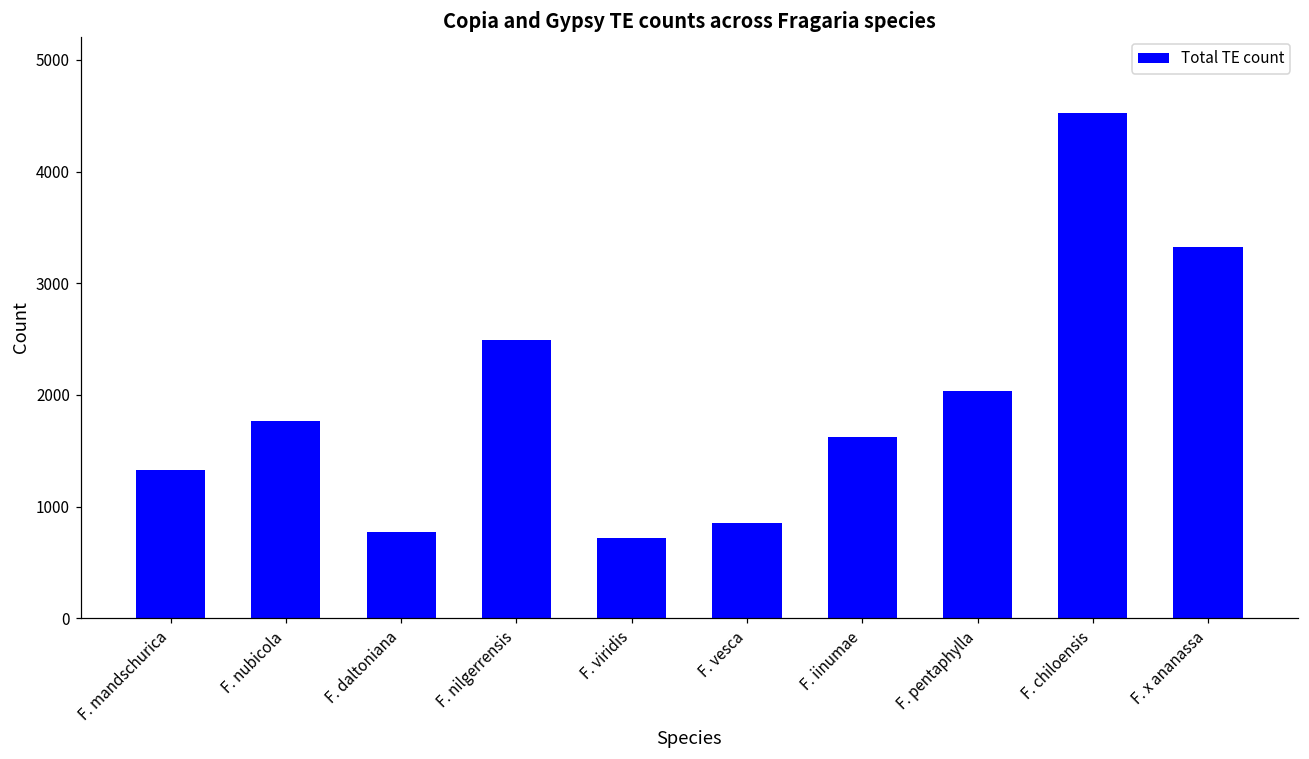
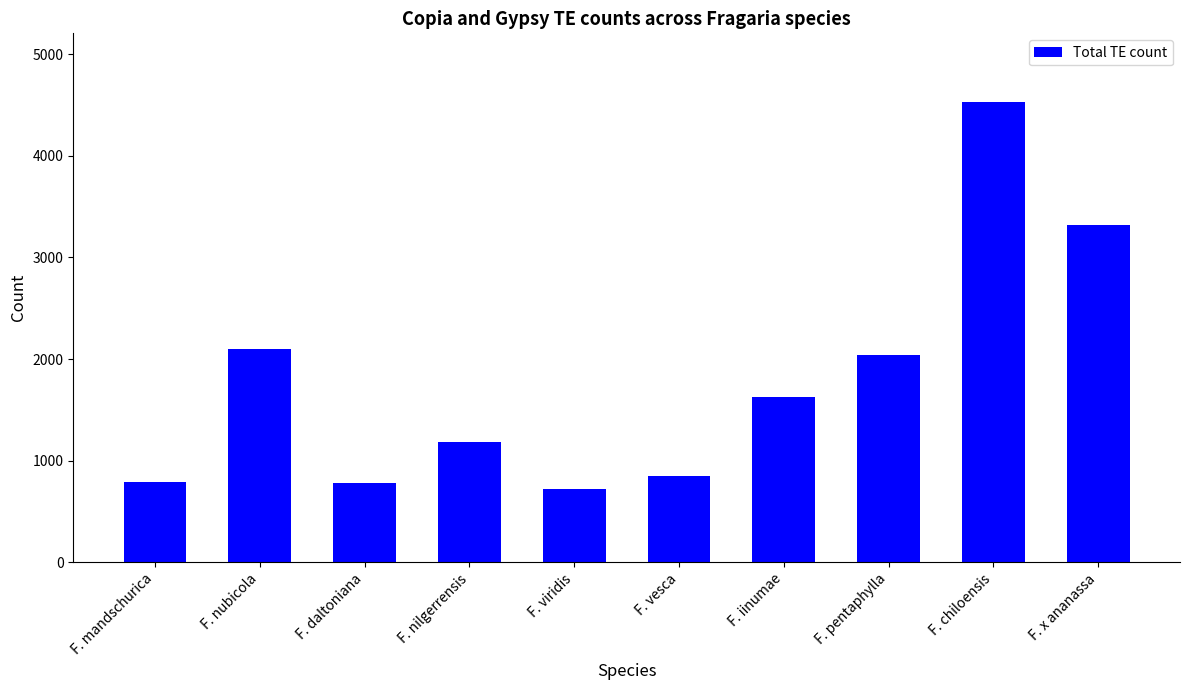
  {
-   "F. mandschurica": 1330,
-   "F. nubicola": 1760,
+   "F. mandschurica": 790,
+   "F. nubicola": 2100,
    "F. daltoniana": 780,
-   "F. nilgerrensis": 2490,
+   "F. nilgerrensis": 1190,
    "F. viridis": 720,
    "F. vesca": 850,
    "F. iinumae": 1630,
    "F. pentaphylla": 2040,
    "F. chiloensis": 4530,
    "F. x ananassa": 3320
  }
